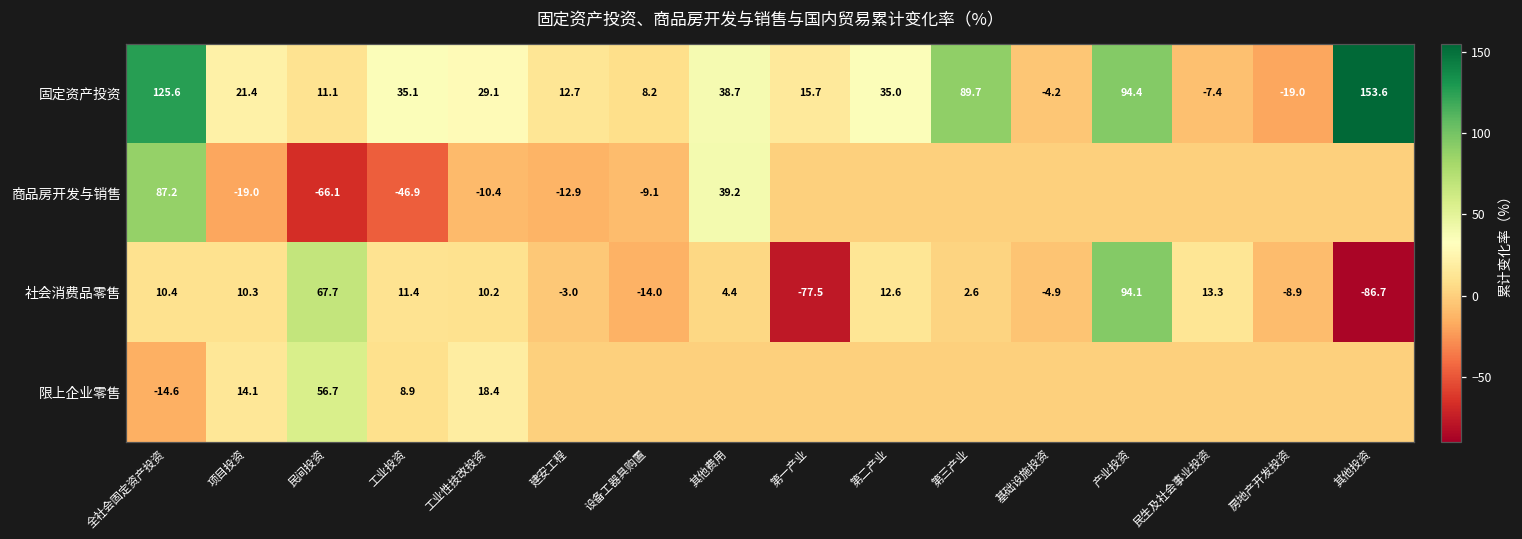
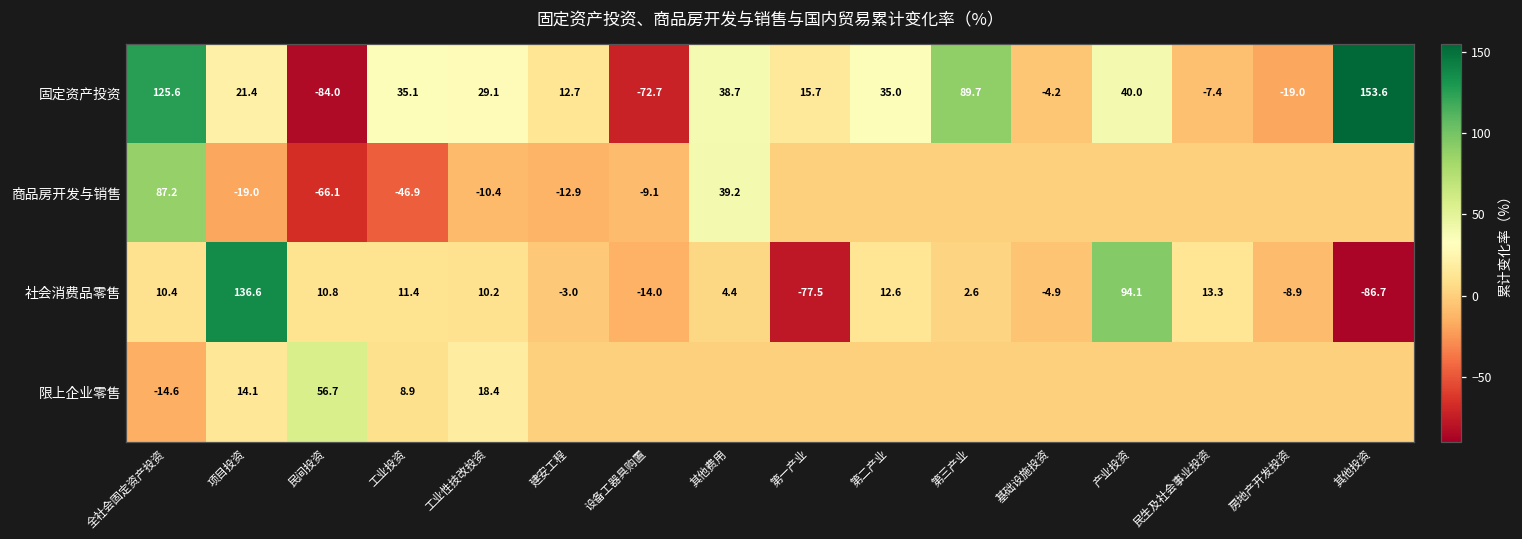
  {
    "固定资产投资": {
      "全社会固定资产投资": 125.6,
      "项目投资": 21.4,
-     "民间投资": 11.1,
+     "民间投资": -84.0,
      "工业投资": 35.1,
      "工业性技改投资": 29.1,
      "建安工程": 12.7,
-     "设备工器具购置": 8.2,
+     "设备工器具购置": -72.7,
      "其他费用": 38.7,
      "第一产业": 15.7,
      "第二产业": 35.0,
      "第三产业": 89.7,
      "基础设施投资": -4.2,
-     "产业投资": 94.4,
+     "产业投资": 40.0,
      "民生及社会事业投资": -7.4,
      "房地产开发投资": -19.0,
      "其他投资": 153.6
    },
    "商品房开发与销售": {
      "全社会固定资产投资": 87.2,
      "项目投资": -19.0,
      "民间投资": -66.1,
      "工业投资": -46.9,
      "工业性技改投资": -10.4,
      "建安工程": -12.9,
      "设备工器具购置": -9.1,
      "其他费用": 39.2
    },
    "社会消费品零售": {
      "全社会固定资产投资": 10.4,
-     "项目投资": 10.3,
-     "民间投资": 67.7,
+     "项目投资": 136.6,
+     "民间投资": 10.8,
      "工业投资": 11.4,
      "工业性技改投资": 10.2,
      "建安工程": -3.0,
      "设备工器具购置": -14.0,
      "其他费用": 4.4,
      "第一产业": -77.5,
      "第二产业": 12.6,
      "第三产业": 2.6,
      "基础设施投资": -4.9,
      "产业投资": 94.1,
      "民生及社会事业投资": 13.3,
      "房地产开发投资": -8.9,
      "其他投资": -86.7
    },
    "限上企业零售": {
      "全社会固定资产投资": -14.6,
      "项目投资": 14.1,
      "民间投资": 56.7,
      "工业投资": 8.9,
      "工业性技改投资": 18.4
    }
  }
